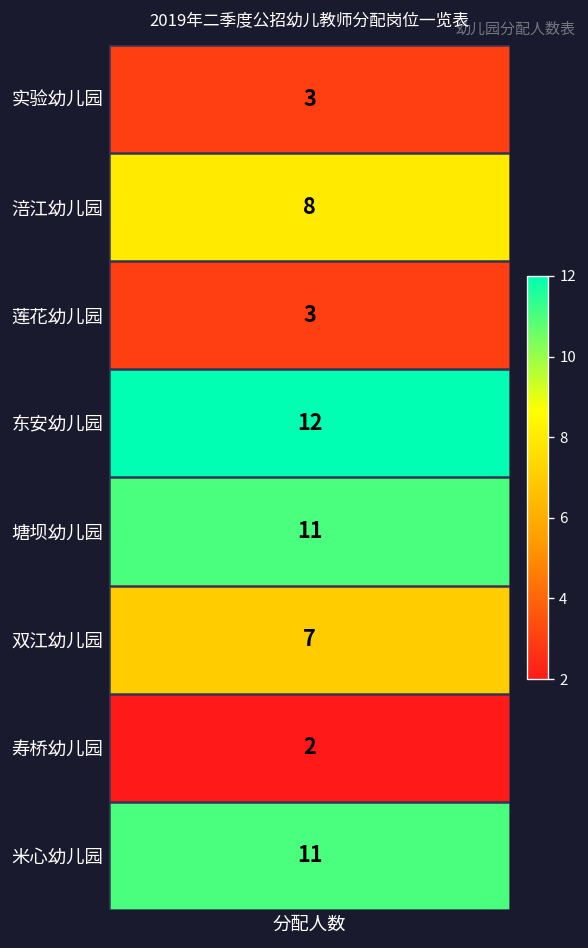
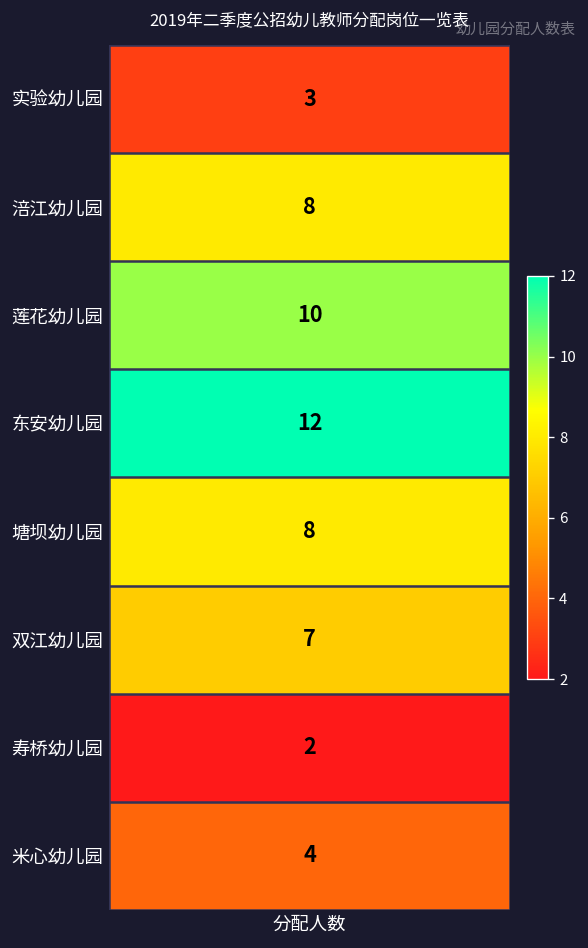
  {
    "实验幼儿园": {
      "分配人数": 3
    },
    "涪江幼儿园": {
      "分配人数": 8
    },
    "莲花幼儿园": {
-     "分配人数": 3
+     "分配人数": 10
    },
    "东安幼儿园": {
      "分配人数": 12
    },
    "塘坝幼儿园": {
-     "分配人数": 11
+     "分配人数": 8
    },
    "双江幼儿园": {
      "分配人数": 7
    },
    "寿桥幼儿园": {
      "分配人数": 2
    },
    "米心幼儿园": {
-     "分配人数": 11
+     "分配人数": 4
    }
  }
